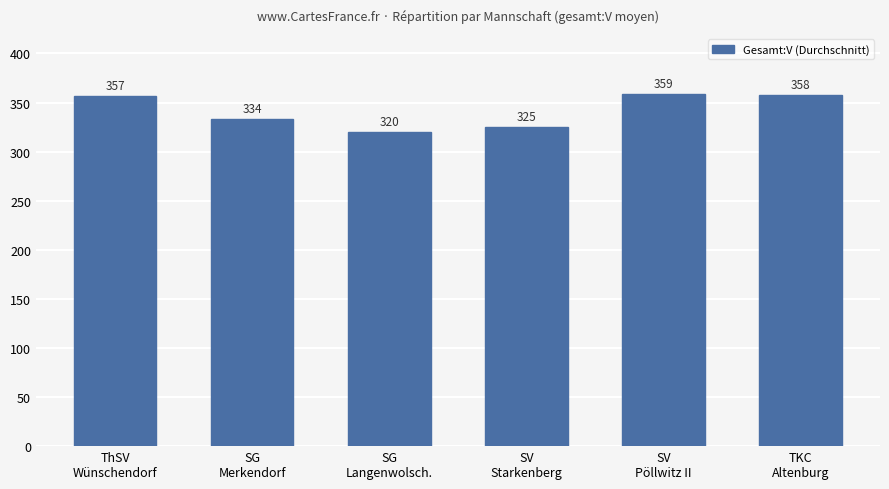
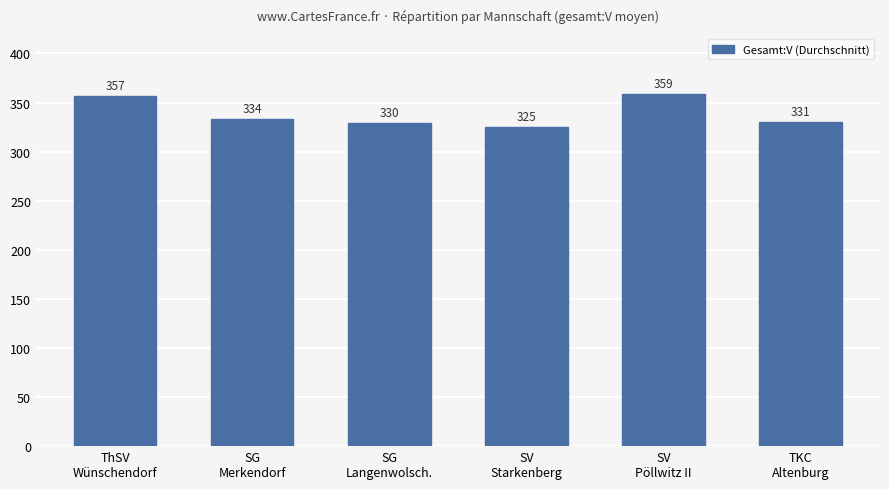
  {
    "ThSV Wünschendorf": 357,
    "SG Merkendorf": 334,
-   "SG Langenwolsch.": 320,
+   "SG Langenwolsch.": 330,
    "SV Starkenberg": 325,
    "SV Pöllwitz II": 359,
-   "TKC Altenburg": 358
+   "TKC Altenburg": 331
  }
